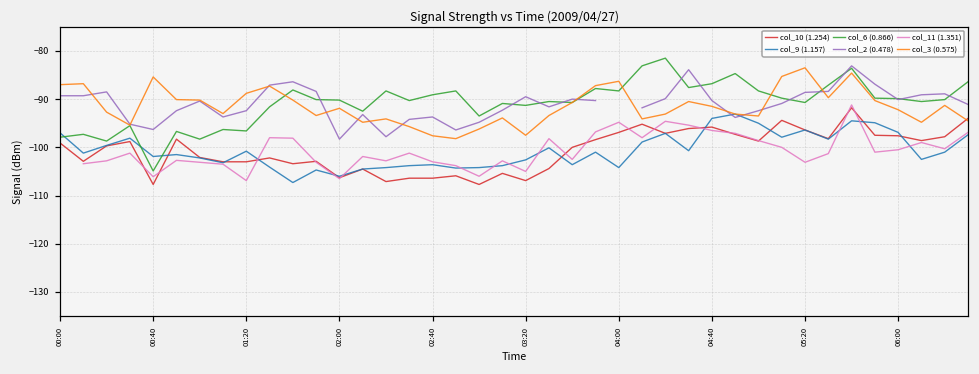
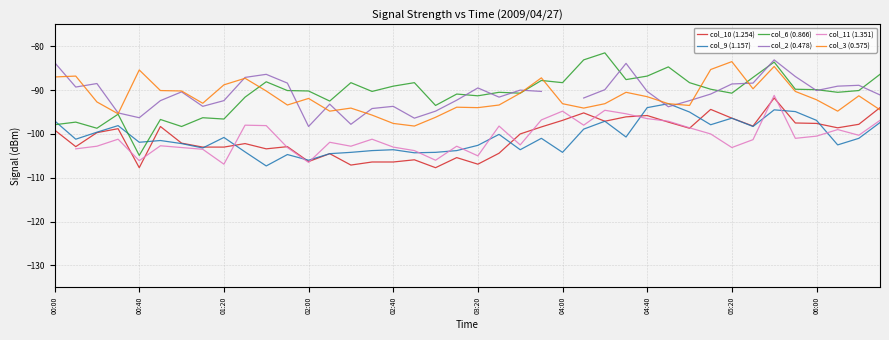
  {
    "col_10 (1.254)": {
      "00:00": -99,
      "00:40": -108,
      "01:20": -103,
      "02:40": -106,
      "03:20": -107,
      "04:00": -97,
      "04:40": -96,
      "06:00": -98
    },
    "col_9 (1.157)": {
      "00:00": -97,
      "00:40": -102,
      "01:20": -101,
      "02:40": -104,
      "03:20": -103,
      "04:00": -104,
      "04:40": -94,
      "06:00": -97
    },
    "col_6 (0.866)": {
      "00:00": -98,
      "00:40": -105,
      "01:20": -97,
      "02:00": -90,
      "02:40": -89,
      "03:20": -91,
      "04:00": -88,
      "04:40": -87,
      "05:20": -91
    },
    "col_2 (0.478)": {
-     "00:00": -89,
+     "00:00": -84,
      "00:40": -96,
      "01:20": -92,
      "02:00": -98,
      "02:40": -94,
      "03:20": -90,
      "04:40": -90,
      "05:20": -89
    },
    "col_11 (1.351)": {
      "00:40": -106,
      "01:20": -107,
      "02:40": -103,
      "03:20": -105,
      "04:00": -95,
      "04:40": -97,
      "05:20": -103,
      "06:00": -101
    },
    "col_3 (0.575)": {
      "00:00": -87,
      "00:40": -85,
      "01:20": -89,
      "02:00": -92,
      "02:40": -98,
-     "03:20": -98,
-     "04:00": -86,
+     "03:20": -94,
+     "04:00": -93,
      "04:40": -92,
      "05:20": -84,
      "06:00": -92
    }
  }
